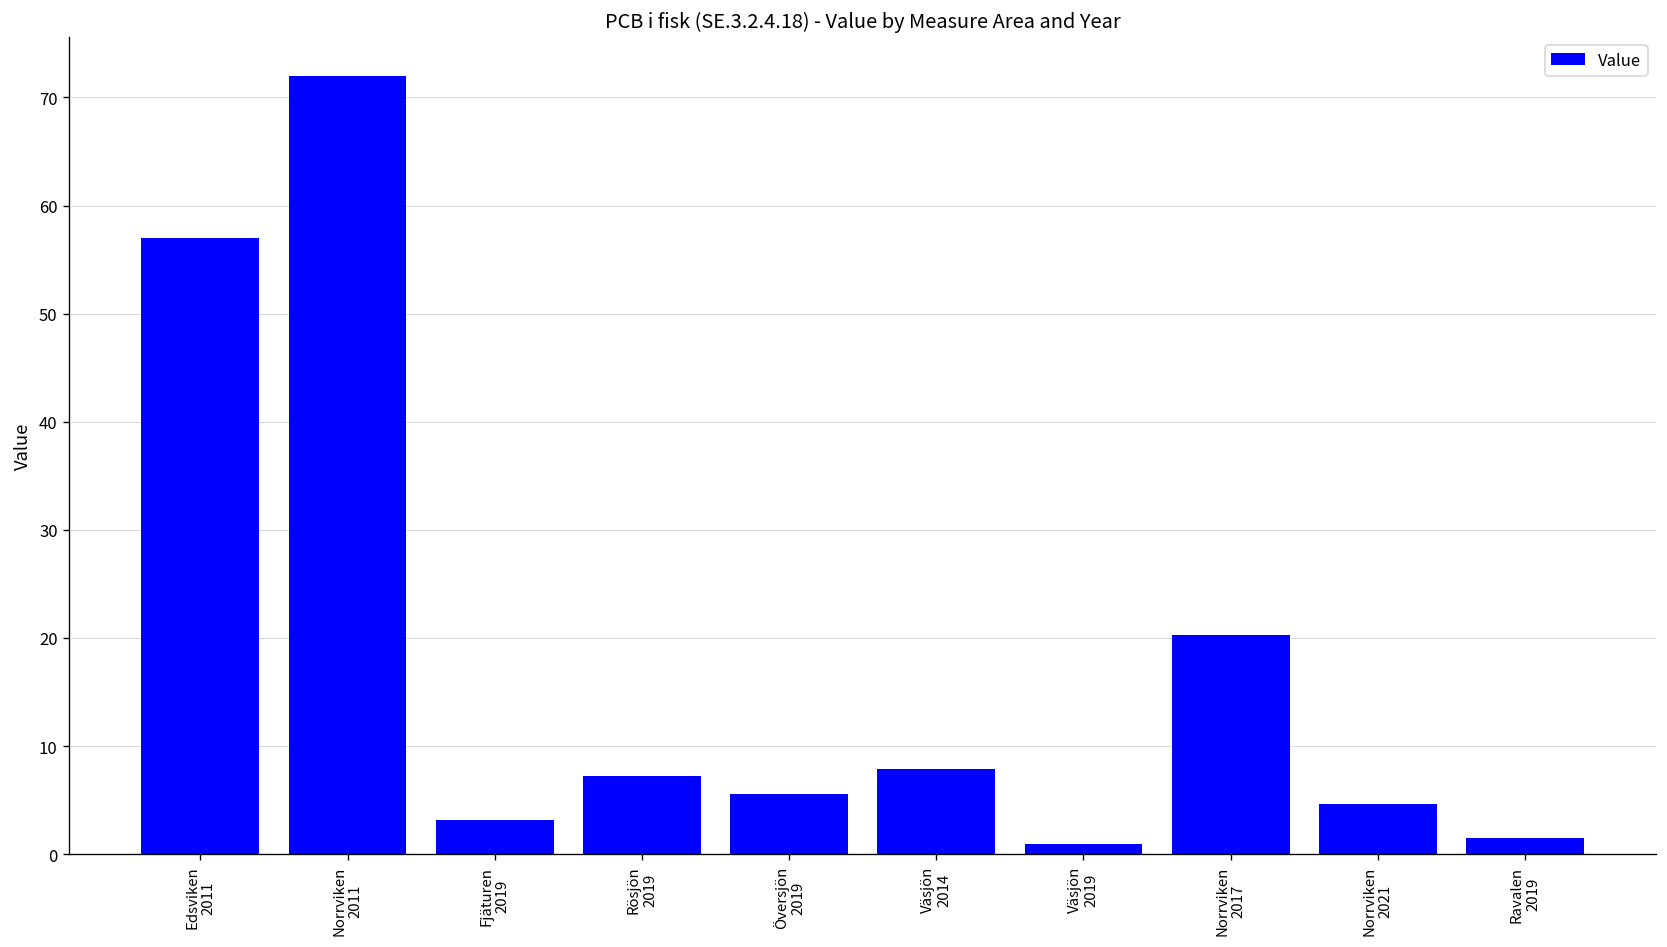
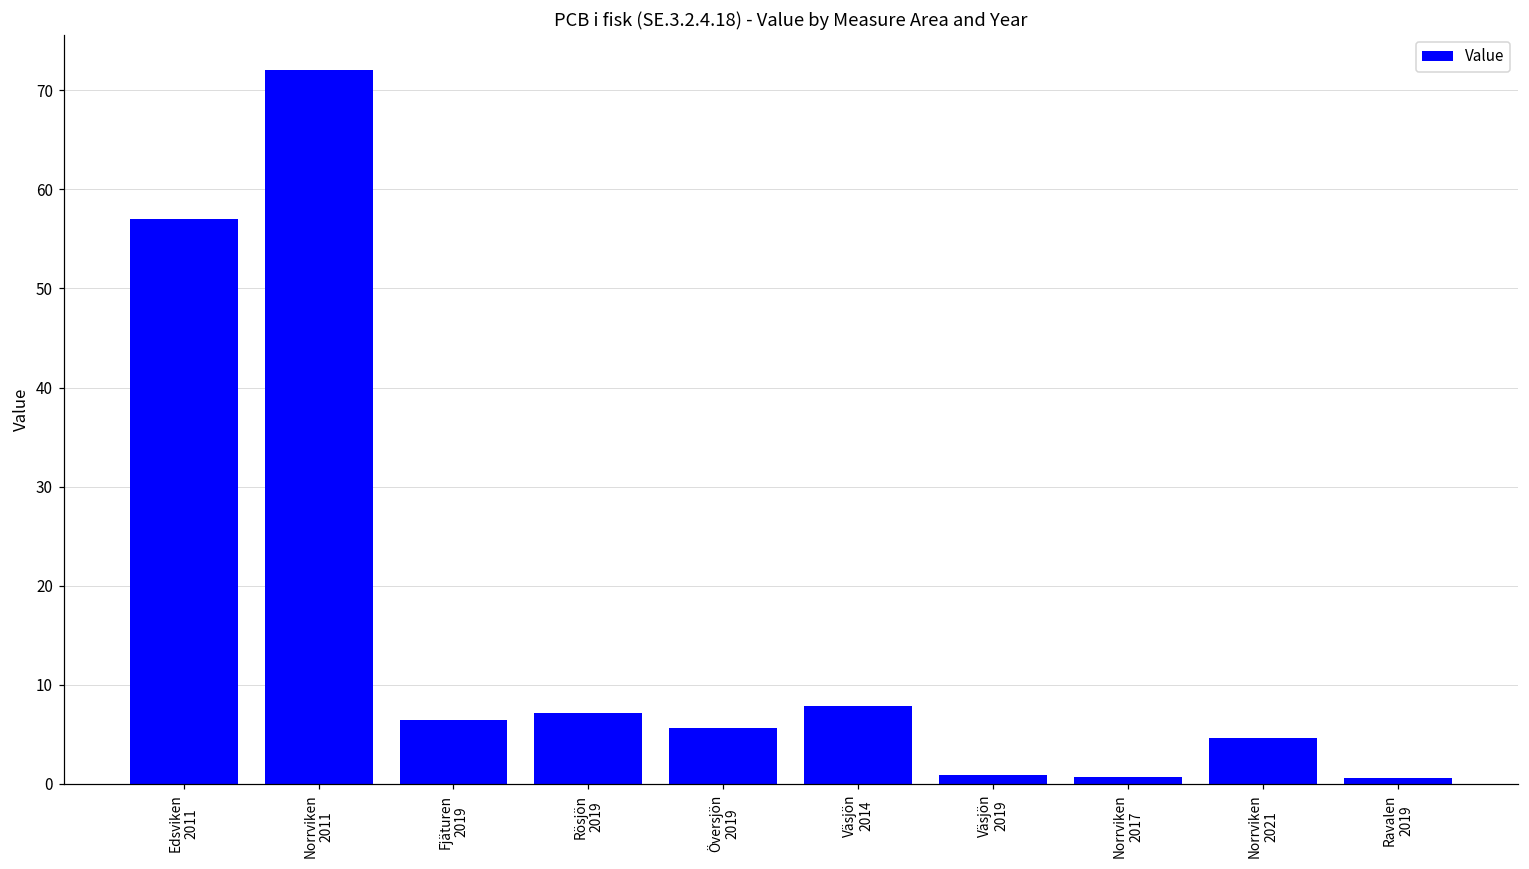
  {
    "Edsviken 2011": 57,
    "Norrviken 2011": 72,
-   "Fjäturen 2019": 3,
+   "Fjäturen 2019": 7,
    "Rösjön 2019": 7,
    "Översjön 2019": 6,
    "Väsjön 2014": 8,
    "Väsjön 2019": 1,
-   "Norrviken 2017": 20,
+   "Norrviken 2017": 1,
    "Norrviken 2021": 5,
-   "Ravalen 2019": 2
+   "Ravalen 2019": 1
  }
